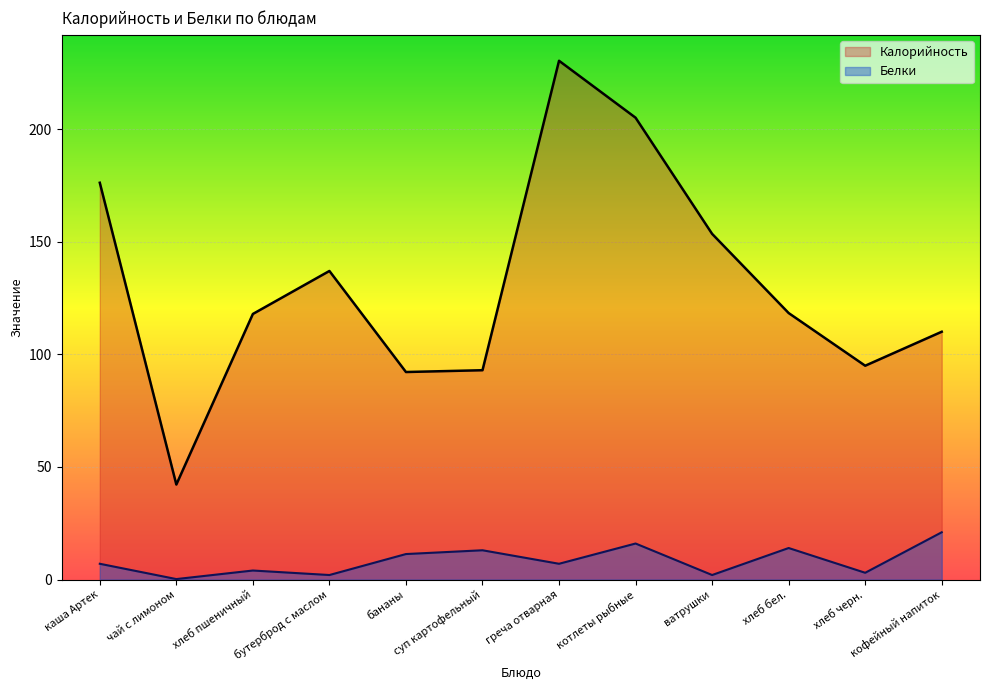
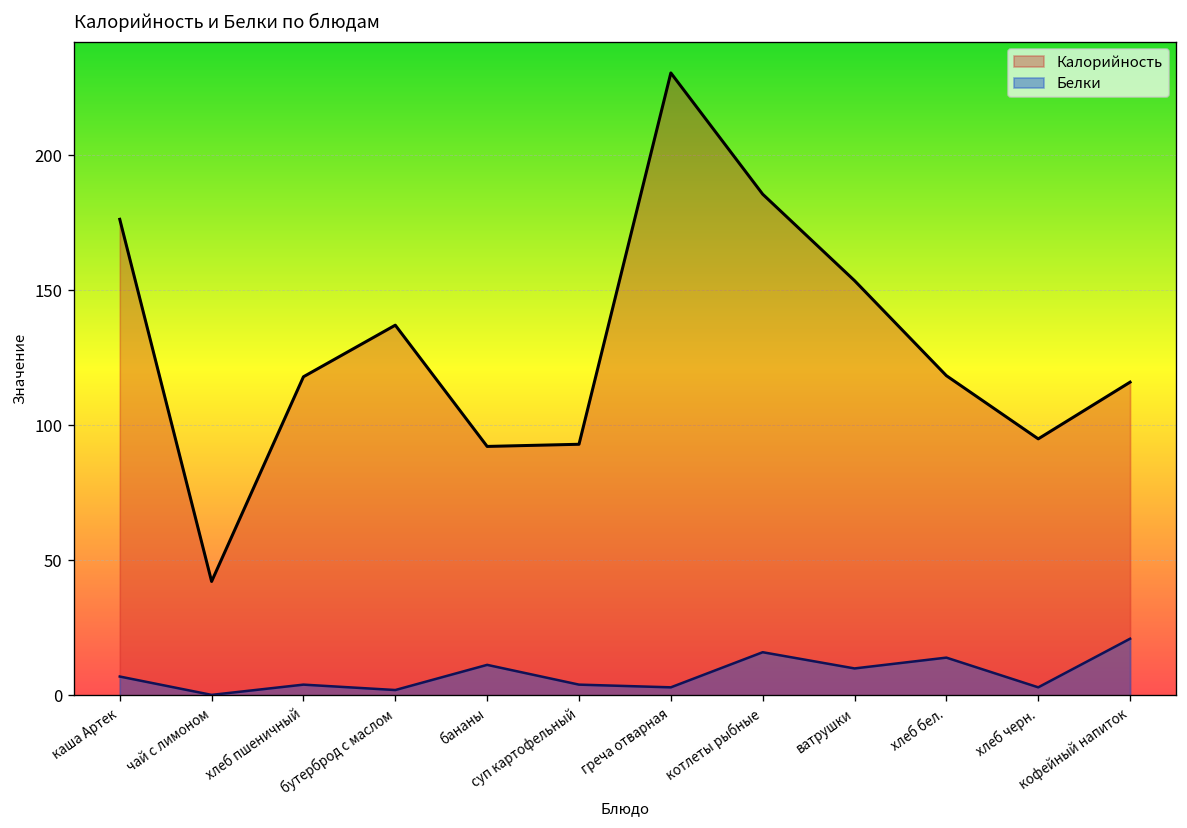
  {
    "Калорийность": {
      "каша Артек": 176,
      "чай с лимоном": 42,
      "хлеб пшеничный": 118,
      "бутерброд с маслом": 137,
      "бананы": 92,
      "суп картофельный": 93,
      "греча отварная": 231,
-     "котлеты рыбные": 205,
+     "котлеты рыбные": 186,
      "ватрушки": 154,
      "хлеб бел.": 118,
      "хлеб черн.": 95,
-     "кофейный напиток": 110
+     "кофейный напиток": 116
    },
    "Белки": {
      "каша Артек": 7,
      "чай с лимоном": 0,
      "хлеб пшеничный": 4,
      "бутерброд с маслом": 2,
      "бананы": 11,
-     "суп картофельный": 13,
-     "греча отварная": 7,
+     "суп картофельный": 4,
+     "греча отварная": 3,
      "котлеты рыбные": 16,
-     "ватрушки": 2,
+     "ватрушки": 10,
      "хлеб бел.": 14,
      "хлеб черн.": 3,
      "кофейный напиток": 21
    }
  }
